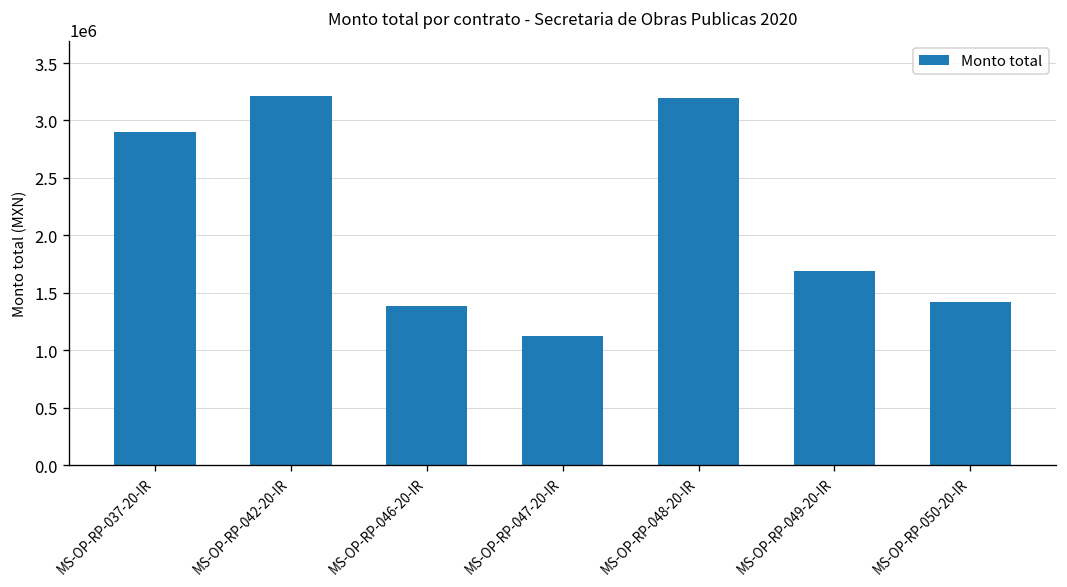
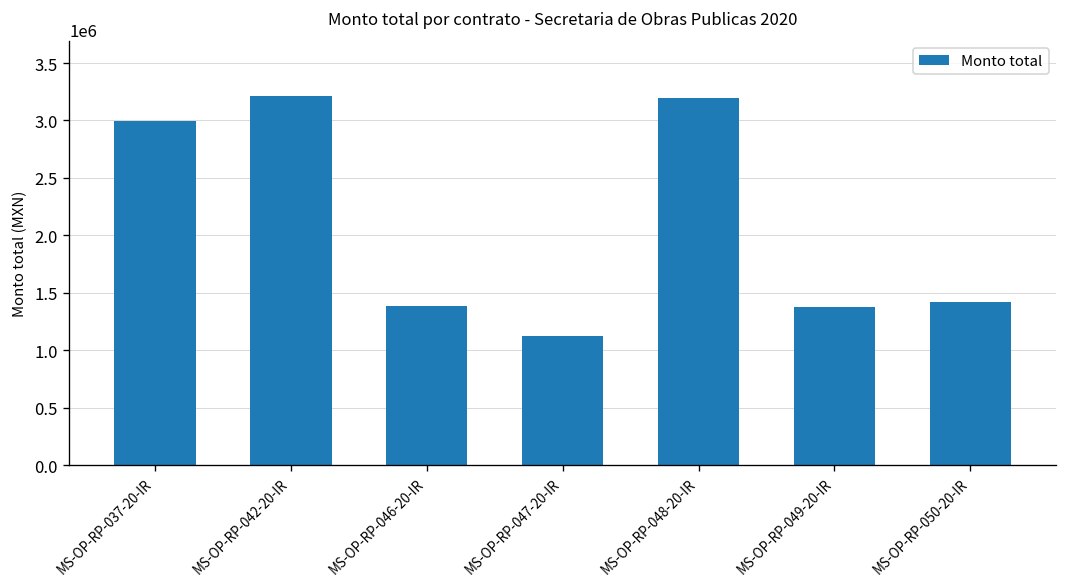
  {
-   "MS-OP-RP-037-20-IR": 2900000,
+   "MS-OP-RP-037-20-IR": 3000000,
    "MS-OP-RP-042-20-IR": 3200000,
    "MS-OP-RP-046-20-IR": 1400000,
    "MS-OP-RP-047-20-IR": 1100000,
    "MS-OP-RP-048-20-IR": 3200000,
-   "MS-OP-RP-049-20-IR": 1700000,
+   "MS-OP-RP-049-20-IR": 1400000,
    "MS-OP-RP-050-20-IR": 1400000
  }
